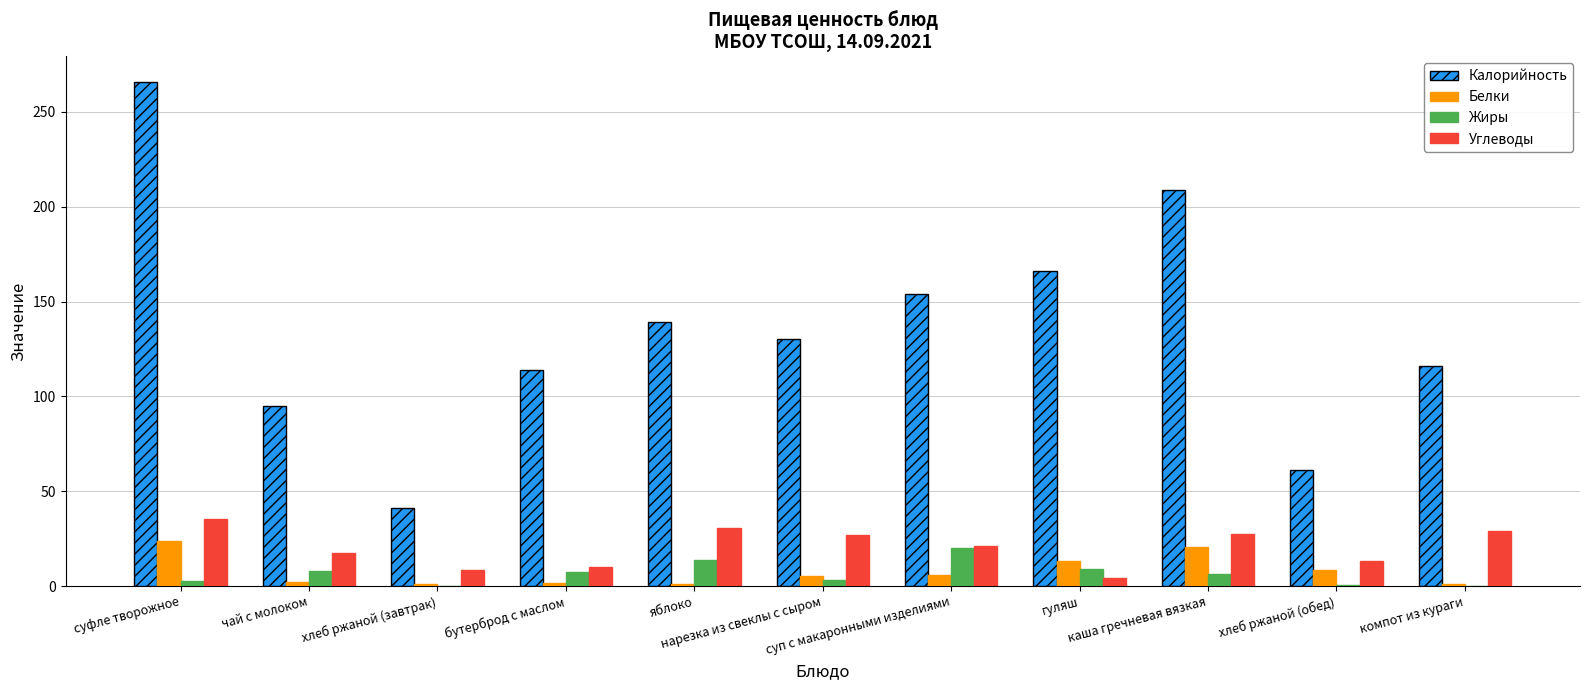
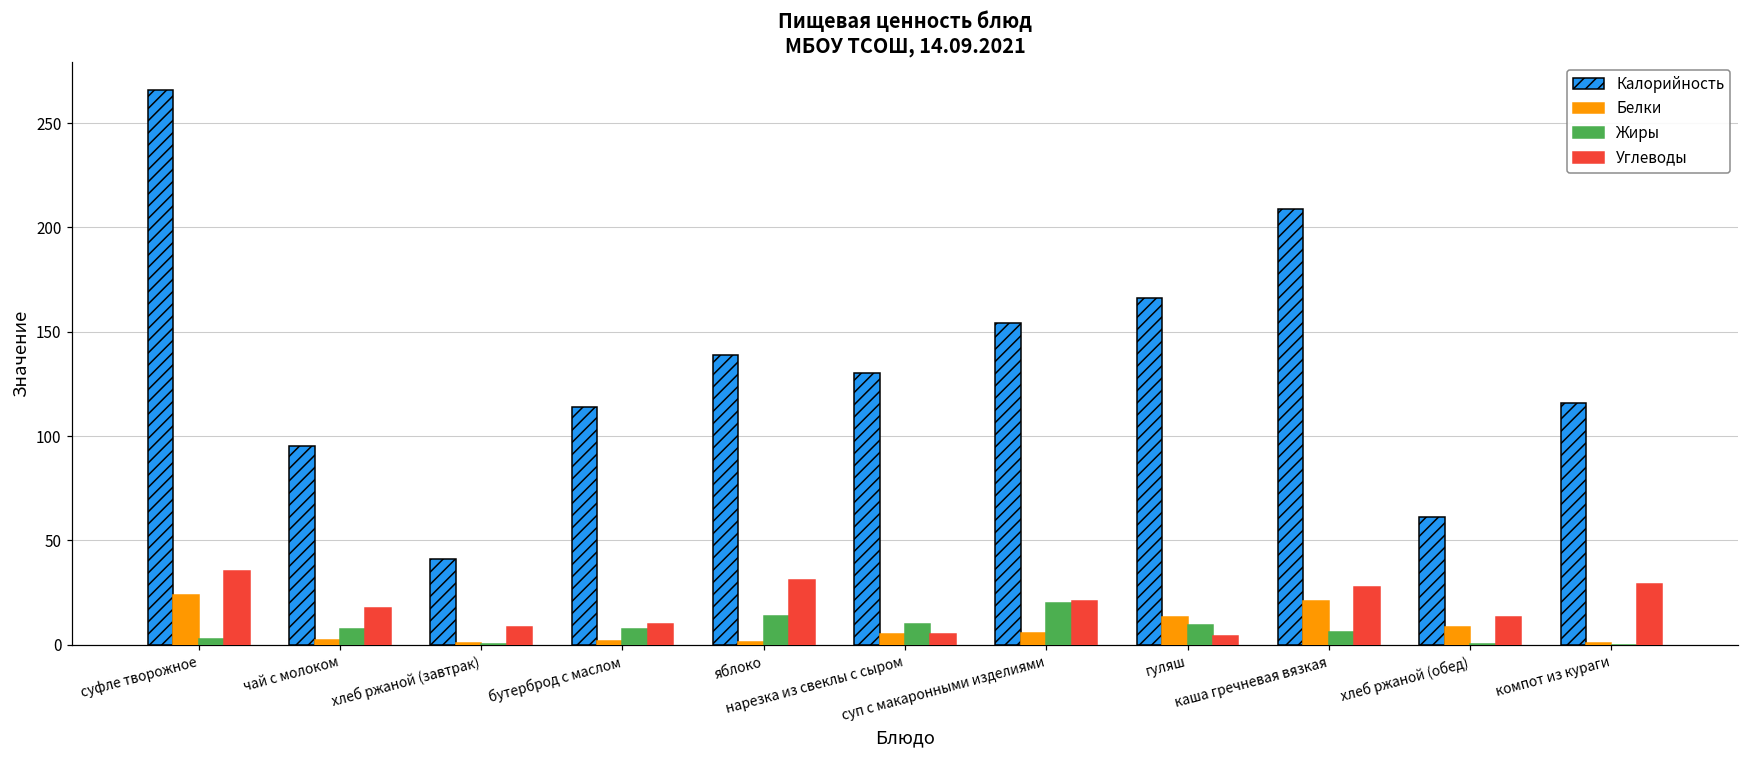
  {
    "Калорийность": {
      "суфле творожное": 266,
      "чай с молоком": 95,
      "хлеб ржаной (завтрак)": 41,
      "бутерброд с маслом": 114,
      "яблоко": 139,
      "нарезка из свеклы с сыром": 130,
      "суп с макаронными изделиями": 154,
      "гуляш": 166,
      "каша гречневая вязкая": 209,
      "хлеб ржаной (обед)": 61,
      "компот из кураги": 116
    },
    "Белки": {
      "суфле творожное": 24,
      "чай с молоком": 2,
      "бутерброд с маслом": 2,
      "нарезка из свеклы с сыром": 5,
      "суп с макаронными изделиями": 6,
      "гуляш": 13,
      "каша гречневая вязкая": 21,
      "хлеб ржаной (обед)": 9
    },
    "Жиры": {
      "суфле творожное": 3,
      "чай с молоком": 8,
      "бутерброд с маслом": 7,
      "яблоко": 14,
-     "нарезка из свеклы с сыром": 3,
+     "нарезка из свеклы с сыром": 10,
      "суп с макаронными изделиями": 20,
      "гуляш": 9,
      "каша гречневая вязкая": 6,
      "компот из кураги": 0
    },
    "Углеводы": {
      "суфле творожное": 35,
      "чай с молоком": 18,
      "хлеб ржаной (завтрак)": 9,
      "бутерброд с маслом": 10,
      "яблоко": 31,
-     "нарезка из свеклы с сыром": 27,
+     "нарезка из свеклы с сыром": 5,
      "суп с макаронными изделиями": 21,
      "гуляш": 4,
      "каша гречневая вязкая": 28,
      "хлеб ржаной (обед)": 13,
      "компот из кураги": 29
    }
  }
